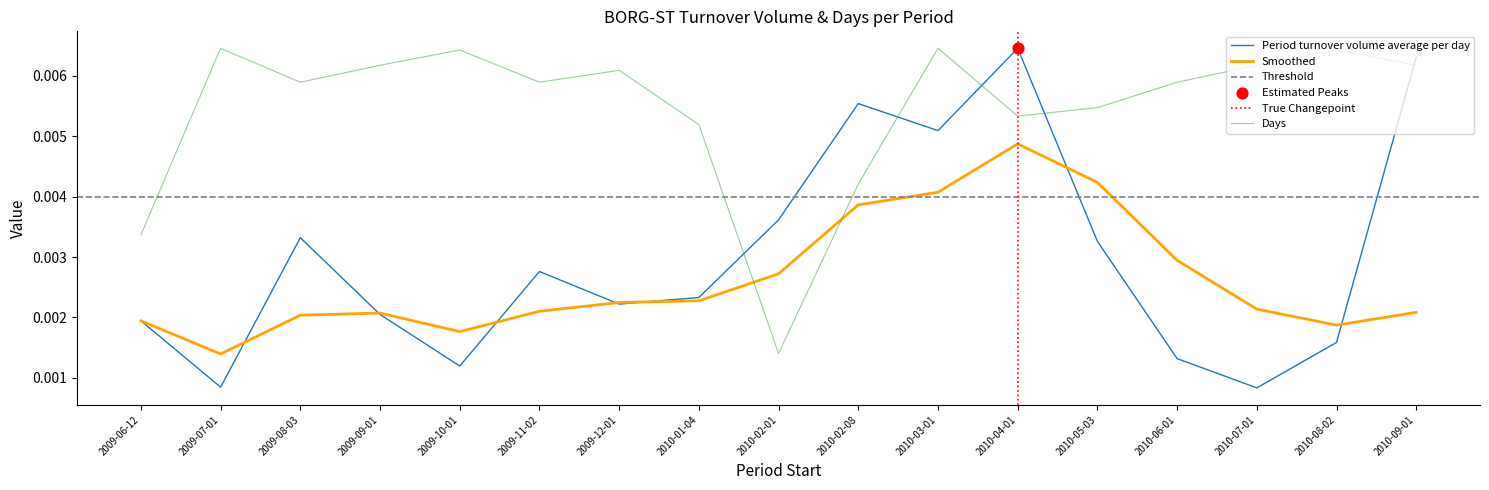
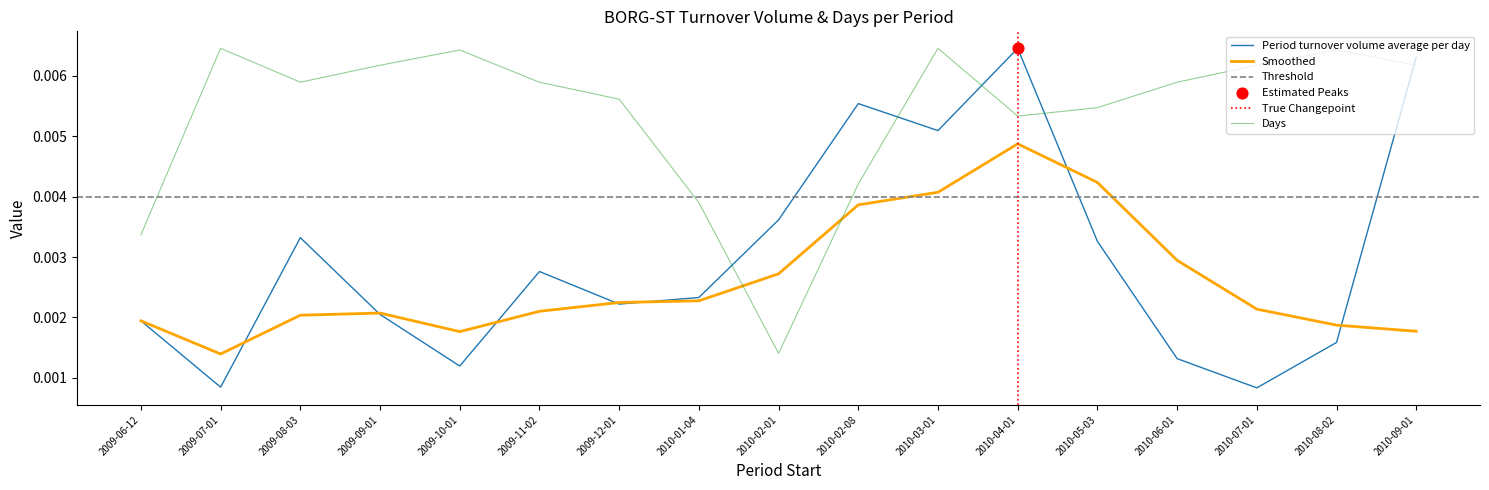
  {
    "Period turnover volume average per day": {
      "2009-07-01": 0.0008,
      "2009-08-03": 0.0033,
      "2009-10-01": 0.0012,
      "2009-11-02": 0.0028,
      "2010-01-04": 0.0023,
      "2010-02-01": 0.0036,
      "2010-02-08": 0.0055,
      "2010-03-01": 0.0051,
      "2010-05-03": 0.0033,
      "2010-06-01": 0.0013,
      "2010-07-01": 0.0008,
      "2010-08-02": 0.0016
    },
    "Smoothed": {
      "2009-07-01": 0.0014,
      "2009-08-03": 0.0020,
      "2009-10-01": 0.0018,
      "2009-11-02": 0.0021,
      "2010-01-04": 0.0023,
      "2010-02-01": 0.0027,
      "2010-02-08": 0.0039,
      "2010-03-01": 0.0041,
      "2010-04-01": 0.0049,
      "2010-05-03": 0.0042,
      "2010-06-01": 0.0029,
      "2010-07-01": 0.0021,
      "2010-08-02": 0.0019,
-     "2010-09-01": 0.0021
+     "2010-09-01": 0.0018
    },
    "Days": {
      "2009-06-12": 0.0034,
      "2009-07-01": 0.0065,
      "2009-08-03": 0.0059,
      "2009-09-01": 0.0062,
      "2009-10-01": 0.0064,
      "2009-11-02": 0.0059,
-     "2009-12-01": 0.0061,
-     "2010-01-04": 0.0052,
+     "2009-12-01": 0.0056,
+     "2010-01-04": 0.0039,
      "2010-02-01": 0.0014,
      "2010-02-08": 0.0042,
      "2010-03-01": 0.0065,
      "2010-04-01": 0.0053,
      "2010-05-03": 0.0055,
      "2010-06-01": 0.0059
    }
  }
